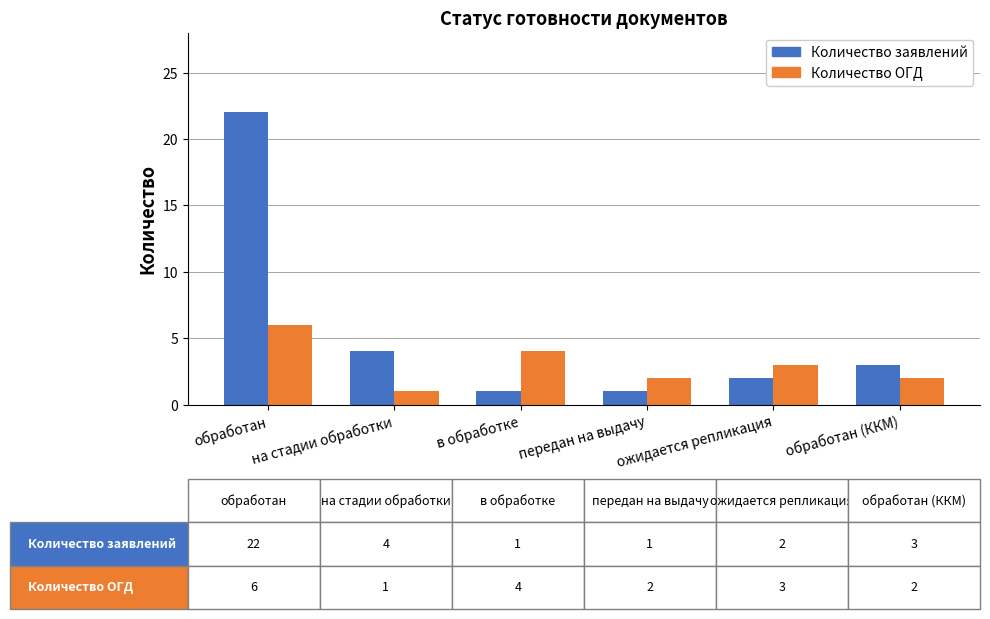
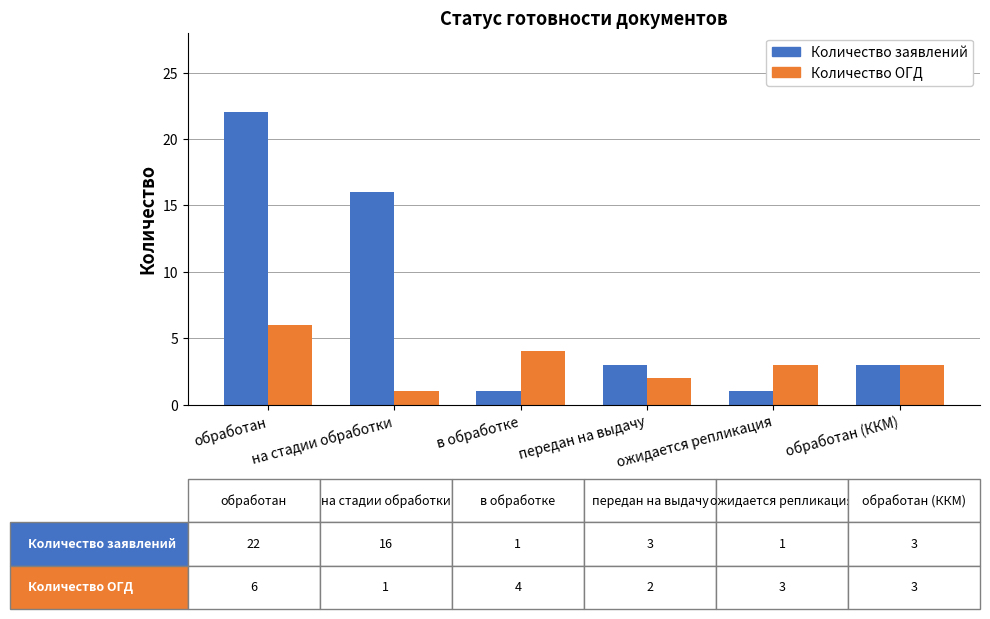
  {
    "Количество заявлений": {
-     "на стадии обработки": 4,
-     "передан на выдачу": 1,
-     "ожидается репликация": 2
+     "на стадии обработки": 16,
+     "передан на выдачу": 3,
+     "ожидается репликация": 1
    },
    "Количество ОГД": {
-     "обработан (ККМ)": 2
+     "обработан (ККМ)": 3
    }
  }
